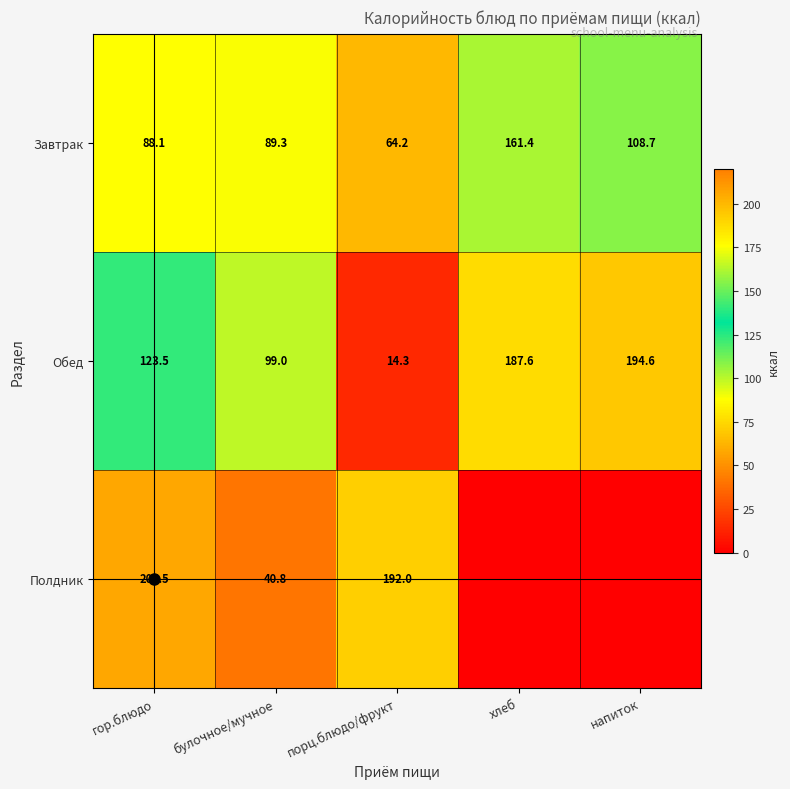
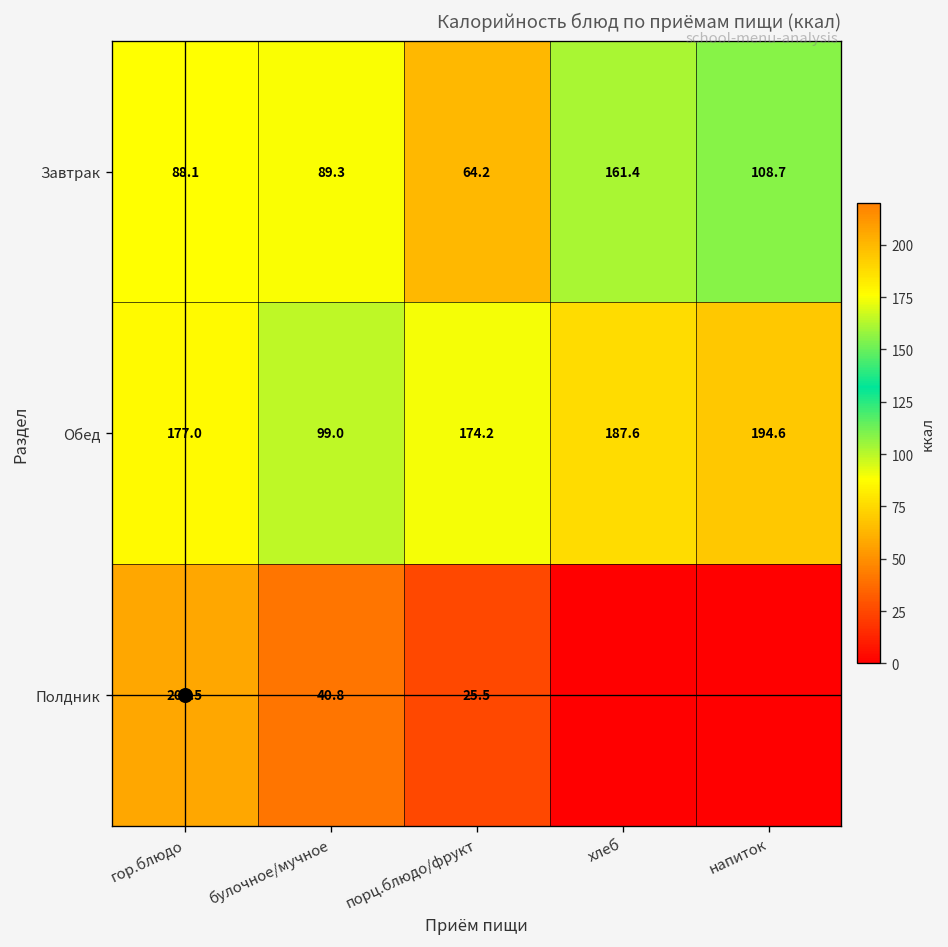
  {
    "Завтрак": {
      "гор.блюдо": 88.1,
      "булочное/мучное": 89.3,
      "порц.блюдо/фрукт": 64.2,
      "хлеб": 161.4,
      "напиток": 108.7
    },
    "Обед": {
-     "гор.блюдо": 123.5,
+     "гор.блюдо": 177.0,
      "булочное/мучное": 99.0,
-     "порц.блюдо/фрукт": 14.3,
+     "порц.блюдо/фрукт": 174.2,
      "хлеб": 187.6,
      "напиток": 194.6
    },
    "Полдник": {
      "булочное/мучное": 40.8,
-     "порц.блюдо/фрукт": 192.0
+     "порц.блюдо/фрукт": 25.5
    }
  }
